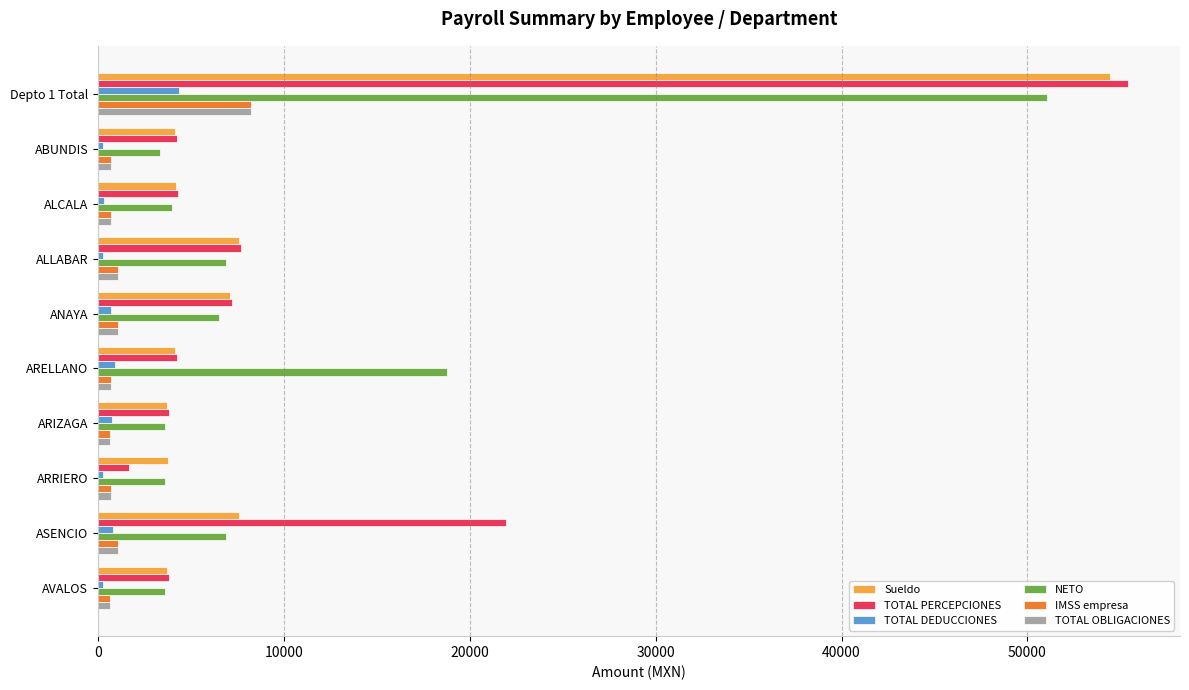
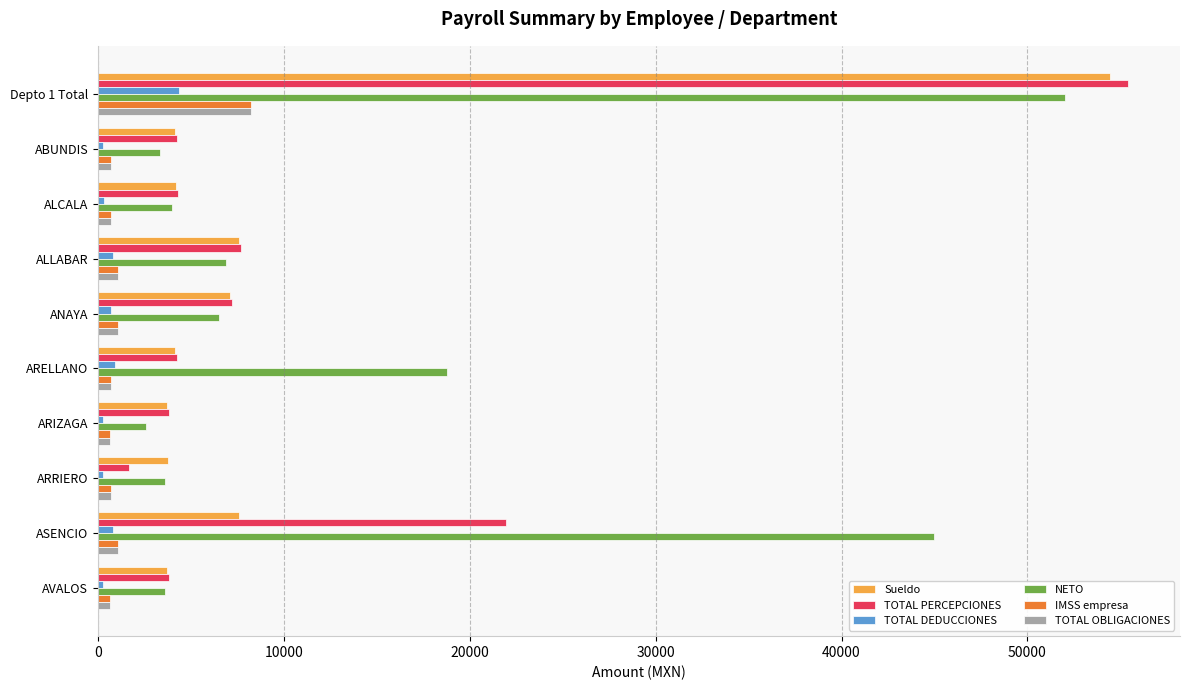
  {
    "TOTAL PERCEPCIONES": {
      "Depto 1 Total": 55400,
      "ABUNDIS": 4300,
      "ALCALA": 4300,
      "ALLABAR": 7700,
      "ANAYA": 7200,
      "ARELLANO": 4300,
      "ARIZAGA": 3800,
      "ARRIERO": 1700,
      "ASENCIO": 21900,
      "AVALOS": 3800
    },
    "TOTAL DEDUCCIONES": {
      "Depto 1 Total": 4400,
      "ABUNDIS": 300,
      "ALCALA": 300,
-     "ALLABAR": 300,
+     "ALLABAR": 800,
      "ANAYA": 700,
      "ARELLANO": 900,
-     "ARIZAGA": 700,
+     "ARIZAGA": 300,
      "ARRIERO": 300,
      "ASENCIO": 800,
      "AVALOS": 300
    },
    "NETO": {
-     "Depto 1 Total": 51100,
+     "Depto 1 Total": 52000,
      "ABUNDIS": 3400,
      "ALCALA": 4000,
      "ALLABAR": 6900,
      "ANAYA": 6500,
      "ARELLANO": 18800,
-     "ARIZAGA": 3600,
+     "ARIZAGA": 2600,
      "ARRIERO": 3600,
-     "ASENCIO": 6900,
+     "ASENCIO": 45000,
      "AVALOS": 3600
    },
    "TOTAL OBLIGACIONES": {
      "Depto 1 Total": 8200,
      "ABUNDIS": 700,
      "ALCALA": 700,
      "ALLABAR": 1100,
      "ANAYA": 1100,
      "ARELLANO": 700,
      "ARIZAGA": 600,
      "ARRIERO": 700,
      "ASENCIO": 1100,
      "AVALOS": 600
    }
  }
